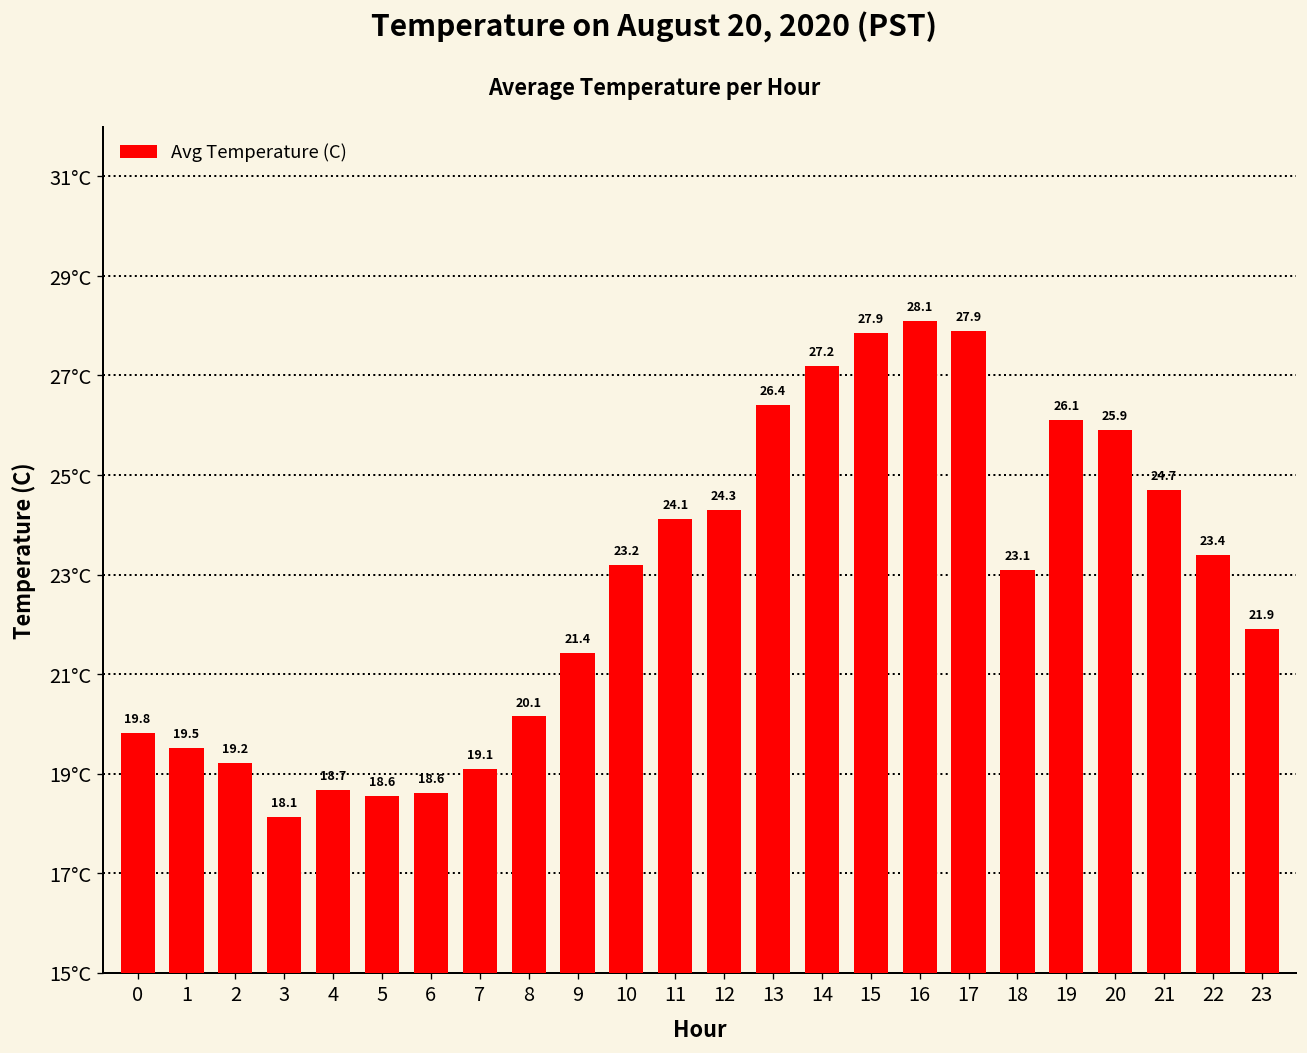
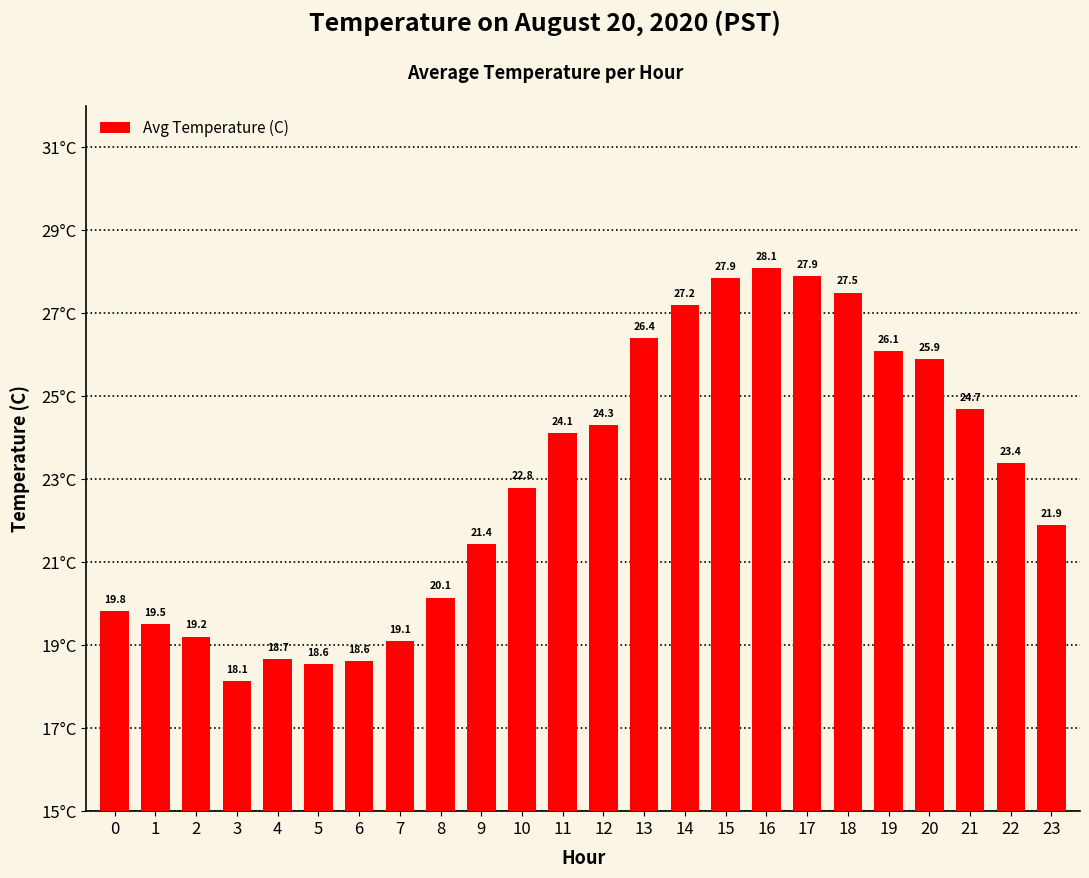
  {
    "0": 19.8,
    "1": 19.5,
    "2": 19.2,
    "3": 18.1,
    "4": 18.7,
    "5": 18.6,
    "6": 18.6,
    "7": 19.1,
    "8": 20.1,
    "9": 21.4,
-   "10": 23.2,
+   "10": 22.8,
    "11": 24.1,
    "12": 24.3,
    "13": 26.4,
    "14": 27.2,
    "15": 27.9,
    "16": 28.1,
    "17": 27.9,
-   "18": 23.1,
+   "18": 27.5,
    "19": 26.1,
    "20": 25.9,
    "21": 24.7,
    "22": 23.4,
    "23": 21.9
  }
